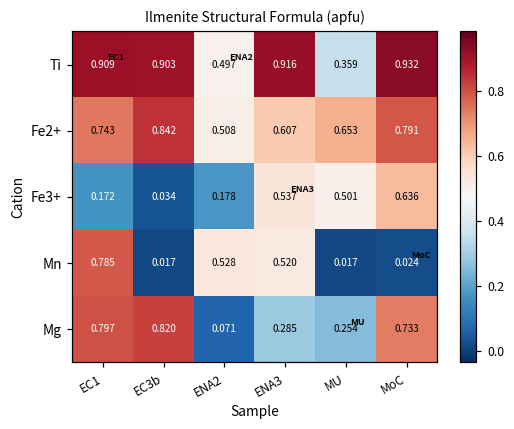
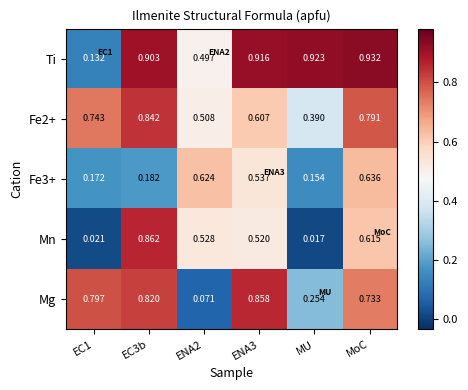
  {
    "Ti": {
-     "EC1": 0.909,
+     "EC1": 0.132,
      "EC3b": 0.903,
      "ENA3": 0.916,
-     "MU": 0.359,
+     "MU": 0.923,
      "MoC": 0.932
    },
    "Fe2+": {
      "EC1": 0.743,
      "EC3b": 0.842,
      "ENA2": 0.508,
      "ENA3": 0.607,
-     "MU": 0.653,
+     "MU": 0.390,
      "MoC": 0.791
    },
    "Fe3+": {
      "EC1": 0.172,
-     "EC3b": 0.034,
-     "ENA2": 0.178,
-     "MU": 0.501,
+     "EC3b": 0.182,
+     "ENA2": 0.624,
+     "MU": 0.154,
      "MoC": 0.636
    },
    "Mn": {
-     "EC1": 0.785,
-     "EC3b": 0.017,
+     "EC1": 0.021,
+     "EC3b": 0.862,
      "ENA2": 0.528,
      "ENA3": 0.520,
      "MU": 0.017,
-     "MoC": 0.024
+     "MoC": 0.615
    },
    "Mg": {
      "EC1": 0.797,
      "EC3b": 0.820,
      "ENA2": 0.071,
-     "ENA3": 0.285,
+     "ENA3": 0.858,
      "MoC": 0.733
    }
  }
